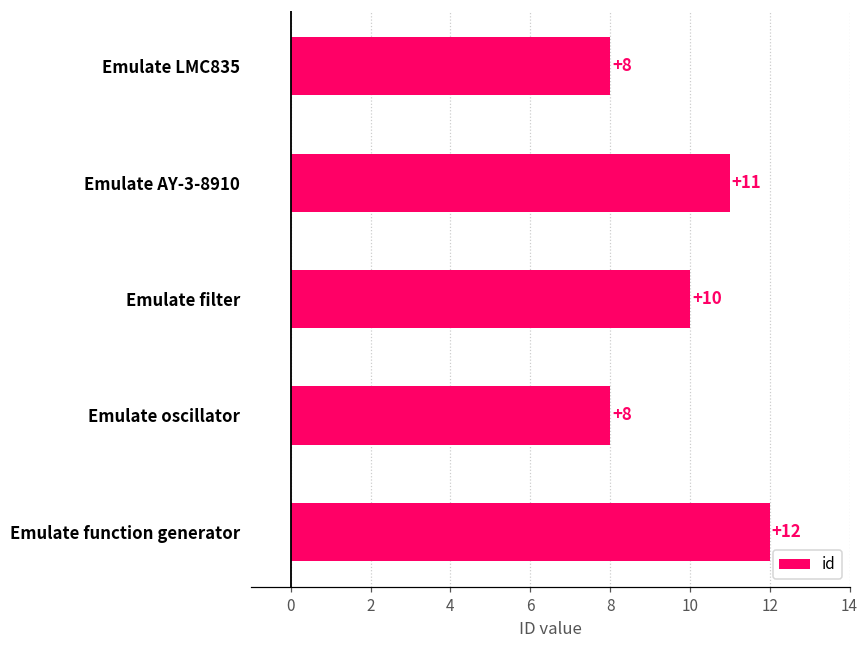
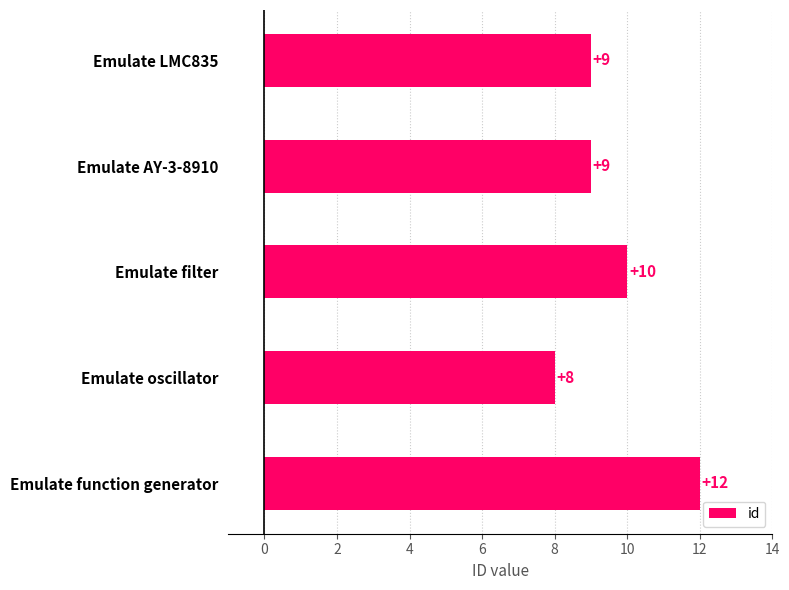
  {
-   "Emulate LMC835": "+8",
-   "Emulate AY-3-8910": "+11",
+   "Emulate LMC835": "+9",
+   "Emulate AY-3-8910": "+9",
    "Emulate filter": "+10",
    "Emulate oscillator": "+8",
    "Emulate function generator": "+12"
  }
